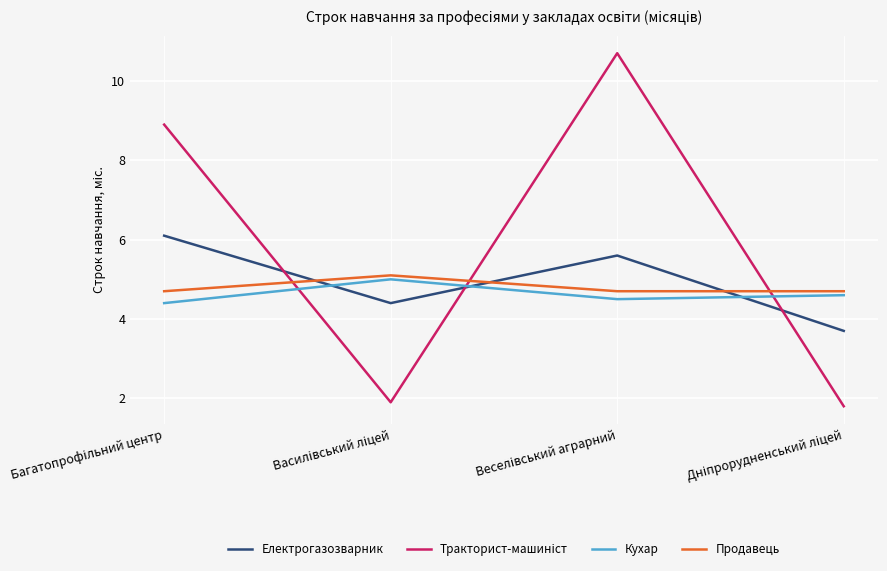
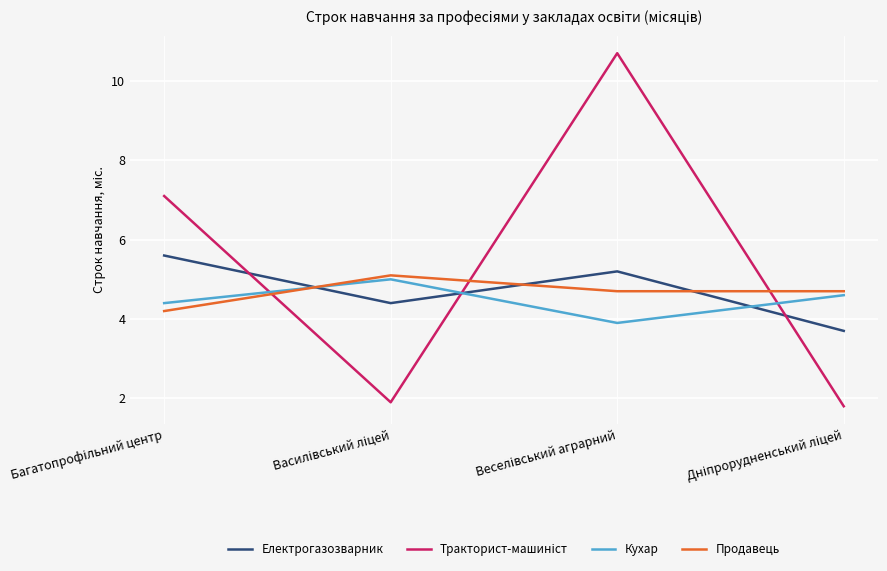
  {
    "Електрогазозварник": {
-     "Багатопрофільний центр": 6.1,
+     "Багатопрофільний центр": 5.6,
      "Василівський ліцей": 4.4,
-     "Веселівський аграрний": 5.6,
+     "Веселівський аграрний": 5.2,
      "Дніпрорудненський ліцей": 3.7
    },
    "Тракторист-машиніст": {
-     "Багатопрофільний центр": 8.9,
+     "Багатопрофільний центр": 7.1,
      "Василівський ліцей": 1.9,
      "Веселівський аграрний": 10.7,
      "Дніпрорудненський ліцей": 1.8
    },
    "Кухар": {
      "Багатопрофільний центр": 4.4,
      "Василівський ліцей": 5.0,
-     "Веселівський аграрний": 4.5,
+     "Веселівський аграрний": 3.9,
      "Дніпрорудненський ліцей": 4.6
    },
    "Продавець": {
-     "Багатопрофільний центр": 4.7,
+     "Багатопрофільний центр": 4.2,
      "Василівський ліцей": 5.1,
      "Веселівський аграрний": 4.7,
      "Дніпрорудненський ліцей": 4.7
    }
  }
